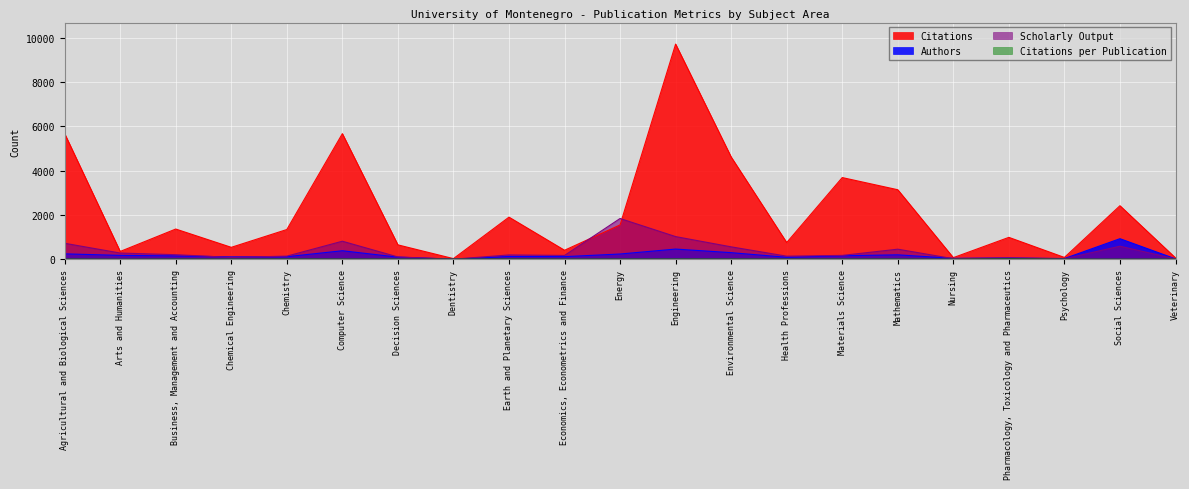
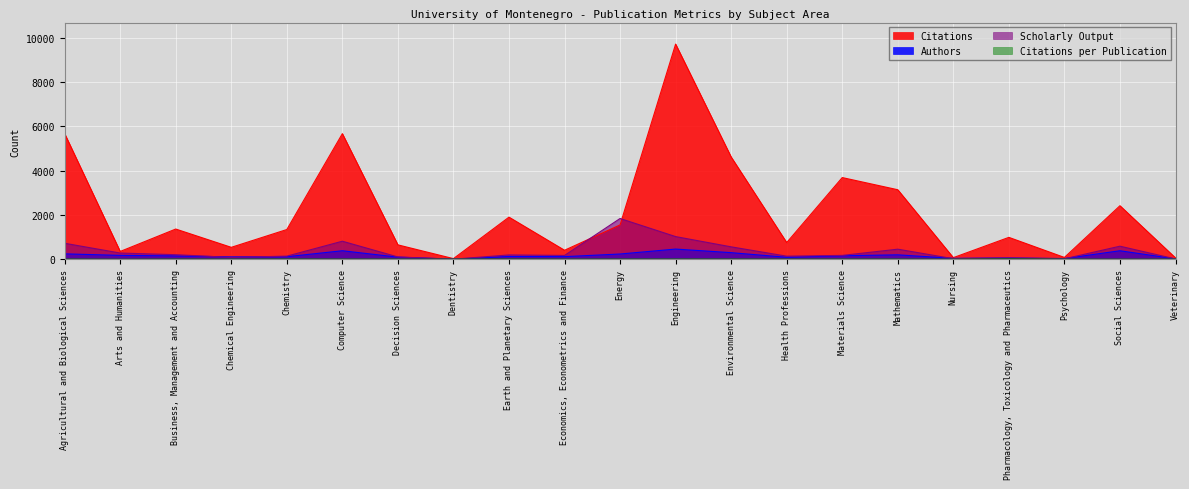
  {
    "Citations": {
      "Agricultural and Biological Sciences": 5700,
      "Business, Management and Accounting": 1400,
      "Chemical Engineering": 500,
      "Chemistry": 1300,
      "Computer Science": 5700,
      "Decision Sciences": 700,
      "Earth and Planetary Sciences": 1900,
      "Economics, Econometrics and Finance": 400,
      "Energy": 1600,
      "Engineering": 9700,
      "Environmental Science": 4600,
      "Health Professions": 800,
      "Materials Science": 3700,
      "Mathematics": 3100,
      "Pharmacology, Toxicology and Pharmaceutics": 1000,
      "Social Sciences": 2400
    },
    "Authors": {
      "Agricultural and Biological Sciences": 200,
      "Computer Science": 400,
      "Energy": 200,
      "Engineering": 500,
      "Environmental Science": 300,
      "Mathematics": 200,
-     "Social Sciences": 900
+     "Social Sciences": 400
    },
    "Scholarly Output": {
      "Agricultural and Biological Sciences": 700,
      "Computer Science": 800,
      "Energy": 1800,
      "Engineering": 1000,
      "Environmental Science": 600,
      "Mathematics": 500,
      "Social Sciences": 600
    },
    "Citations per Publication": {
      "Agricultural and Biological Sciences": 0,
      "Arts and Humanities": 0,
      "Business, Management and Accounting": 0,
      "Computer Science": 0,
      "Earth and Planetary Sciences": 0,
      "Economics, Econometrics and Finance": 0,
      "Energy": 0,
      "Engineering": 0,
      "Environmental Science": 0,
      "Materials Science": 0,
      "Mathematics": 0,
      "Social Sciences": 0
    }
  }
